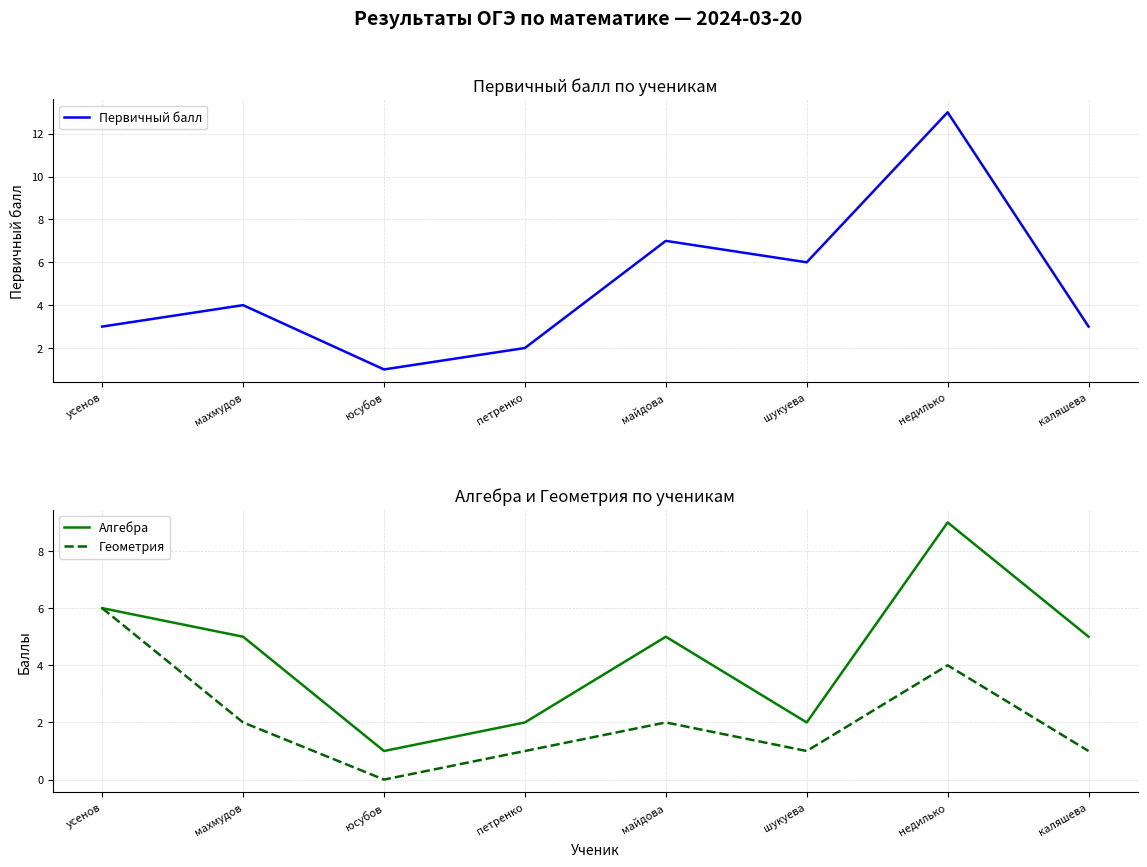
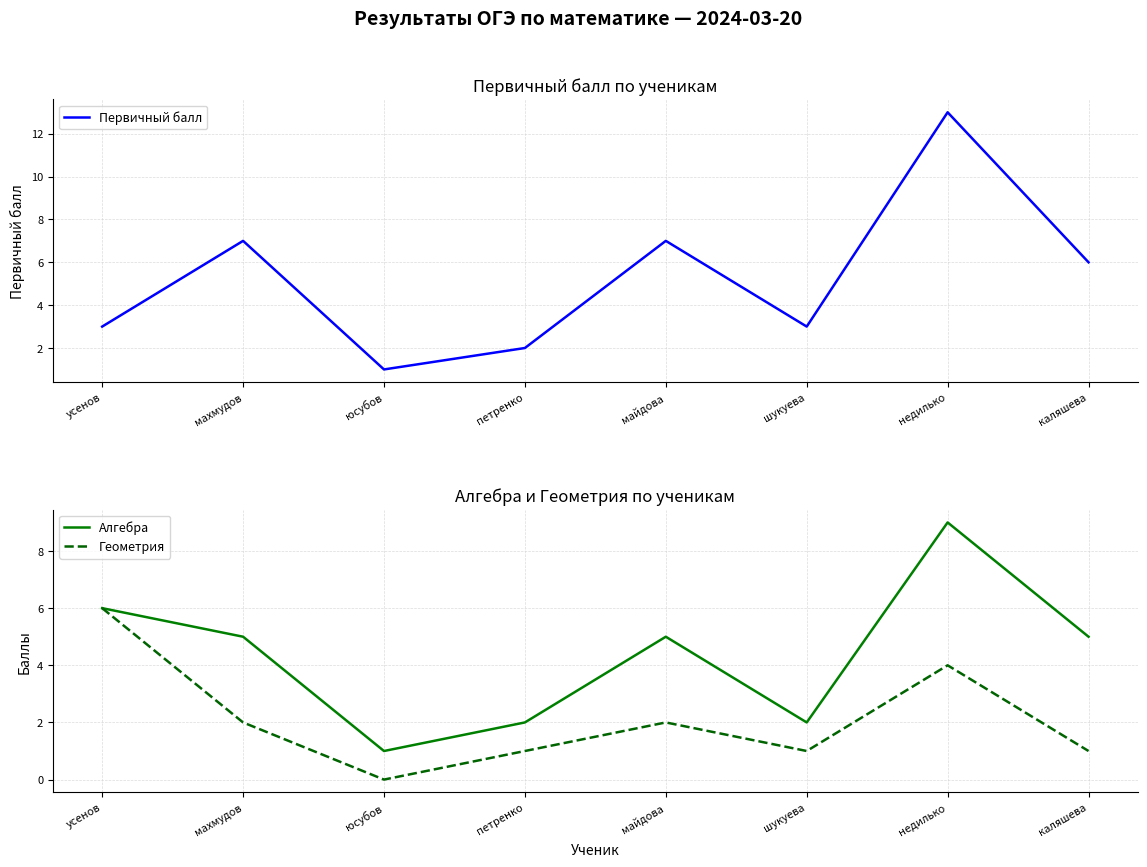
  {
    "Первичный балл по ученикам": {
      "усенов": 3,
-     "махмудов": 4,
+     "махмудов": 7,
      "юсубов": 1,
      "петренко": 2,
      "майдова": 7,
-     "шукуева": 6,
+     "шукуева": 3,
      "недилько": 13,
-     "каляшева": 3
+     "каляшева": 6
    }
  }
